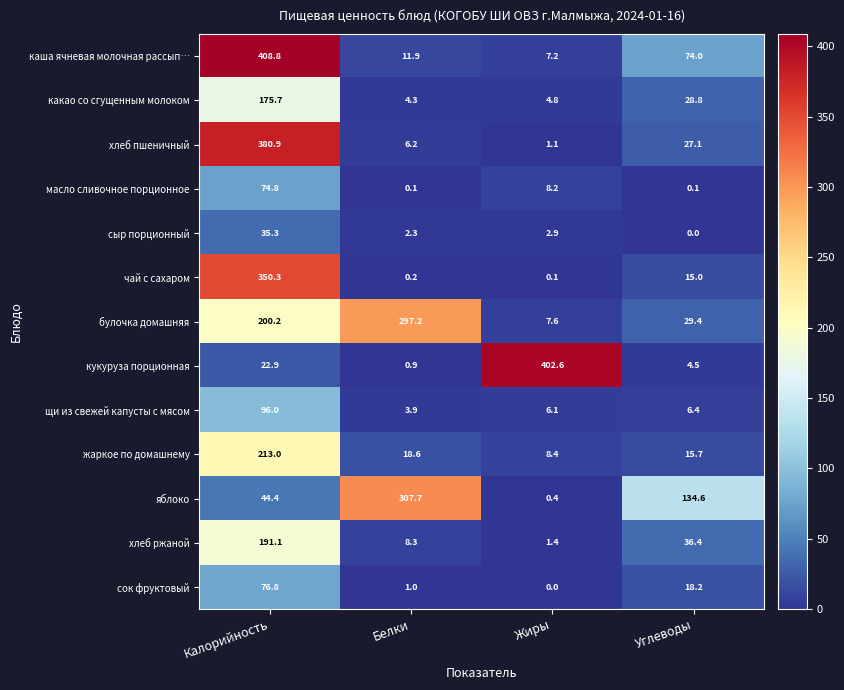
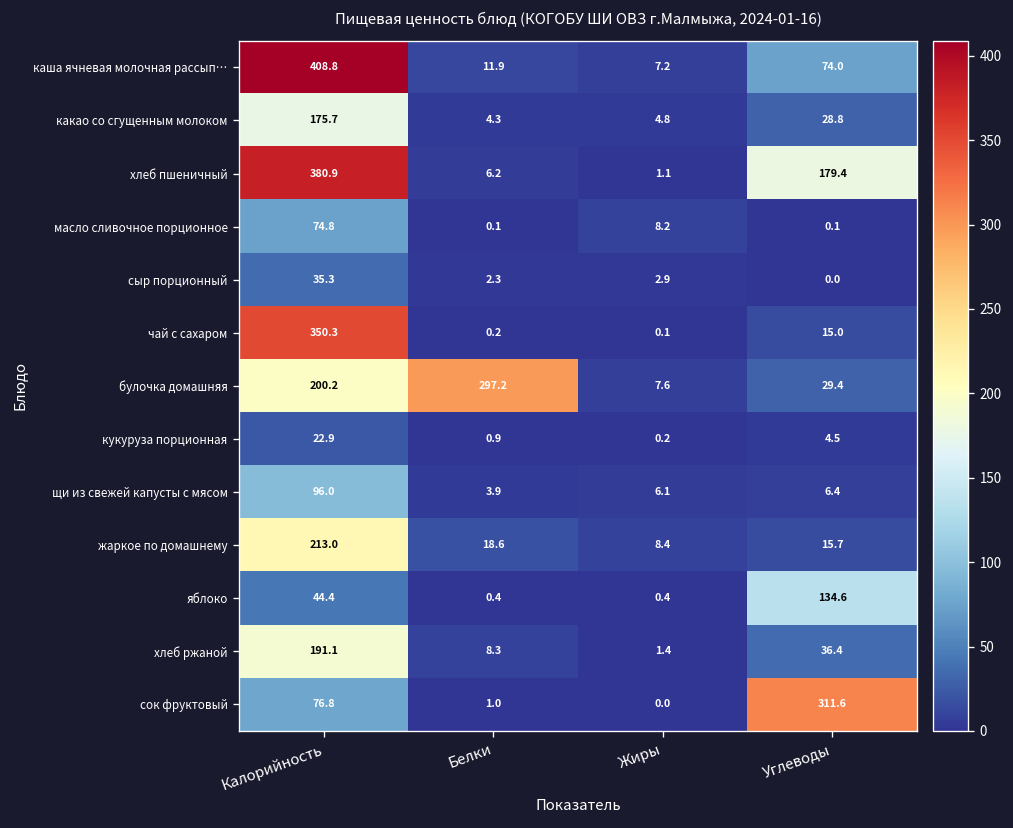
  {
    "каша ячневая молочная рассып…": {
      "Калорийность": 408.8,
      "Белки": 11.9,
      "Жиры": 7.2,
      "Углеводы": 74.0
    },
    "какао со сгущенным молоком": {
      "Калорийность": 175.7,
      "Белки": 4.3,
      "Жиры": 4.8,
      "Углеводы": 28.8
    },
    "хлеб пшеничный": {
      "Калорийность": 380.9,
      "Белки": 6.2,
      "Жиры": 1.1,
-     "Углеводы": 27.1
+     "Углеводы": 179.4
    },
    "масло сливочное порционное": {
      "Калорийность": 74.8,
      "Белки": 0.1,
      "Жиры": 8.2,
      "Углеводы": 0.1
    },
    "сыр порционный": {
      "Калорийность": 35.3,
      "Белки": 2.3,
      "Жиры": 2.9,
      "Углеводы": 0.0
    },
    "чай с сахаром": {
      "Калорийность": 350.3,
      "Белки": 0.2,
      "Жиры": 0.1,
      "Углеводы": 15.0
    },
    "булочка домашняя": {
      "Калорийность": 200.2,
      "Белки": 297.2,
      "Жиры": 7.6,
      "Углеводы": 29.4
    },
    "кукуруза порционная": {
      "Калорийность": 22.9,
      "Белки": 0.9,
-     "Жиры": 402.6,
+     "Жиры": 0.2,
      "Углеводы": 4.5
    },
    "щи из свежей капусты с мясом": {
      "Калорийность": 96.0,
      "Белки": 3.9,
      "Жиры": 6.1,
      "Углеводы": 6.4
    },
    "жаркое по домашнему": {
      "Калорийность": 213.0,
      "Белки": 18.6,
      "Жиры": 8.4,
      "Углеводы": 15.7
    },
    "яблоко": {
      "Калорийность": 44.4,
-     "Белки": 307.7,
+     "Белки": 0.4,
      "Жиры": 0.4,
      "Углеводы": 134.6
    },
    "хлеб ржаной": {
      "Калорийность": 191.1,
      "Белки": 8.3,
      "Жиры": 1.4,
      "Углеводы": 36.4
    },
    "сок фруктовый": {
      "Калорийность": 76.8,
      "Белки": 1.0,
      "Жиры": 0.0,
-     "Углеводы": 18.2
+     "Углеводы": 311.6
    }
  }
